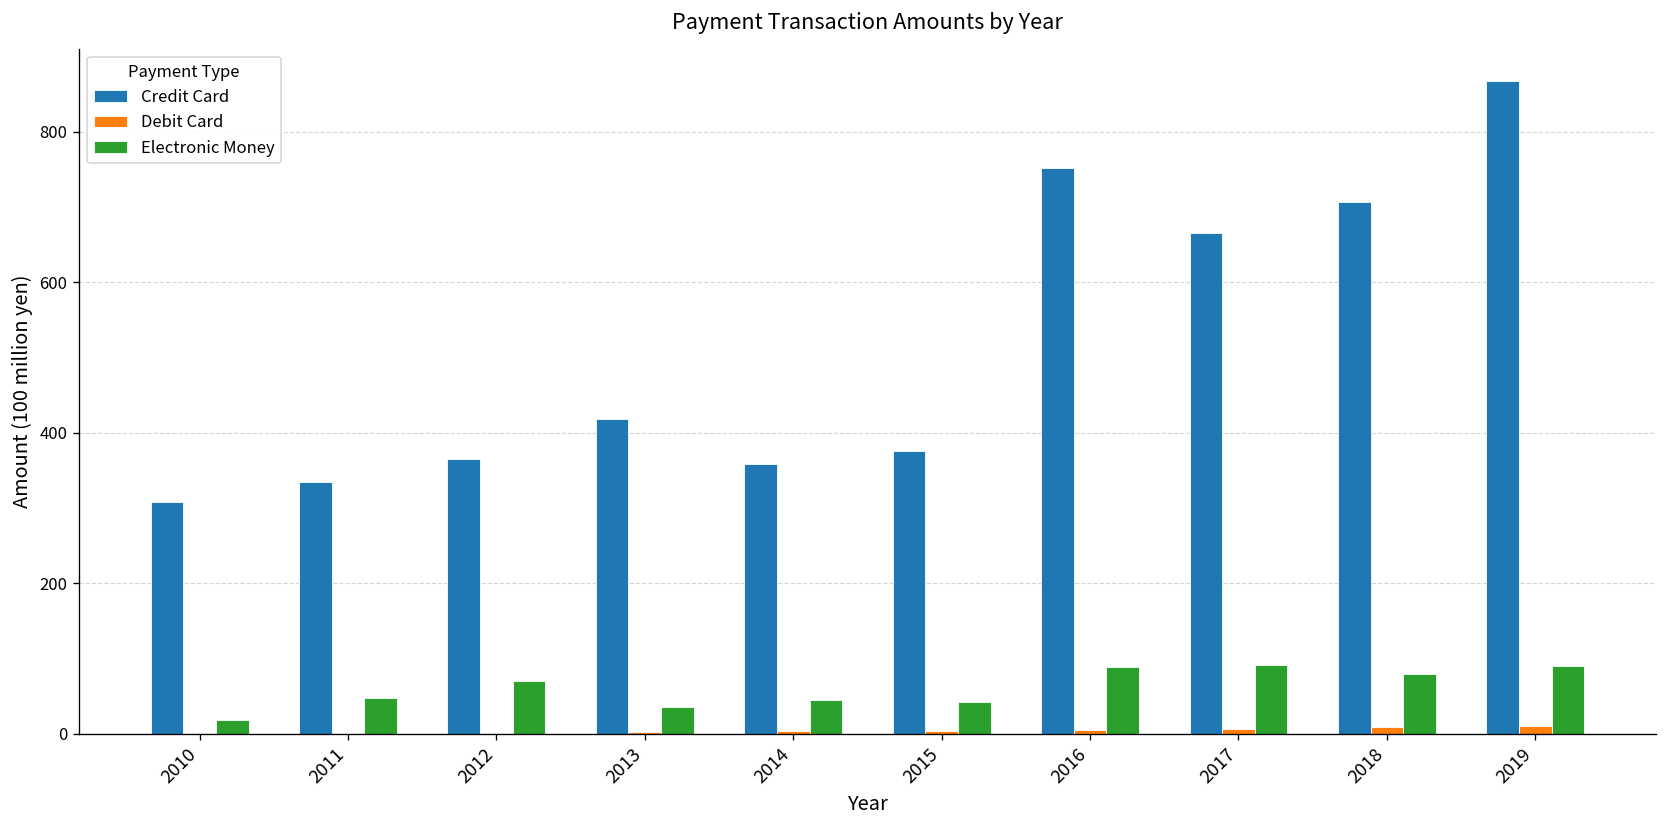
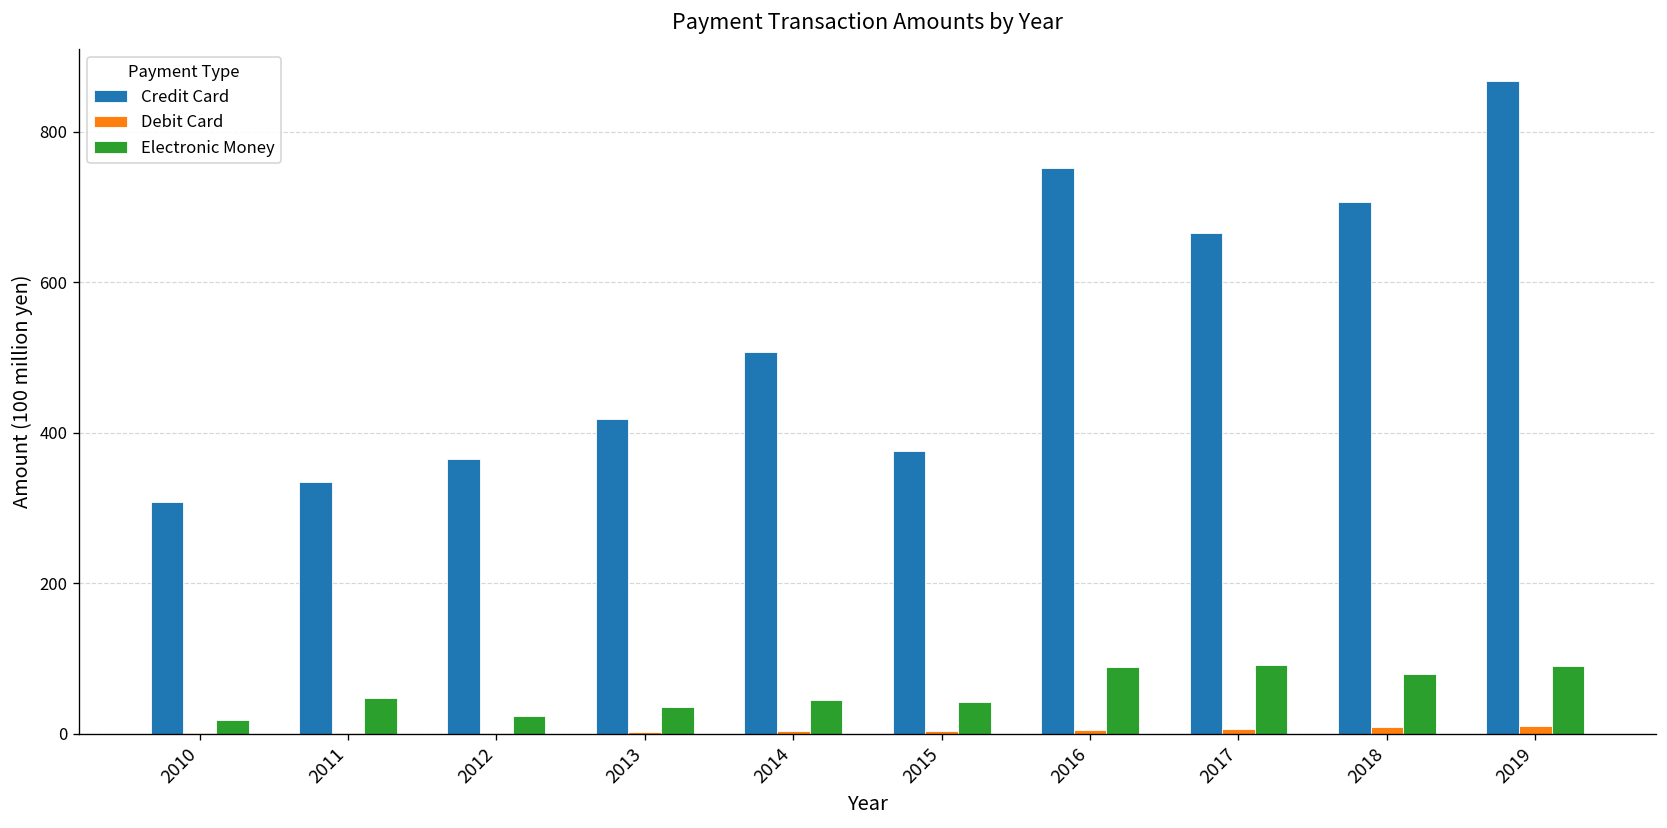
  {
    "Credit Card": {
      "2010": 310,
      "2011": 330,
      "2012": 360,
      "2013": 420,
-     "2014": 360,
+     "2014": 510,
      "2015": 380,
      "2016": 750,
      "2017": 670,
      "2018": 710,
      "2019": 870
    },
    "Debit Card": {
      "2015": 0,
      "2016": 10,
      "2017": 10,
      "2018": 10,
      "2019": 10
    },
    "Electronic Money": {
      "2010": 20,
      "2011": 50,
-     "2012": 70,
+     "2012": 20,
      "2013": 40,
      "2014": 40,
      "2015": 40,
      "2016": 90,
      "2017": 90,
      "2018": 80,
      "2019": 90
    }
  }
